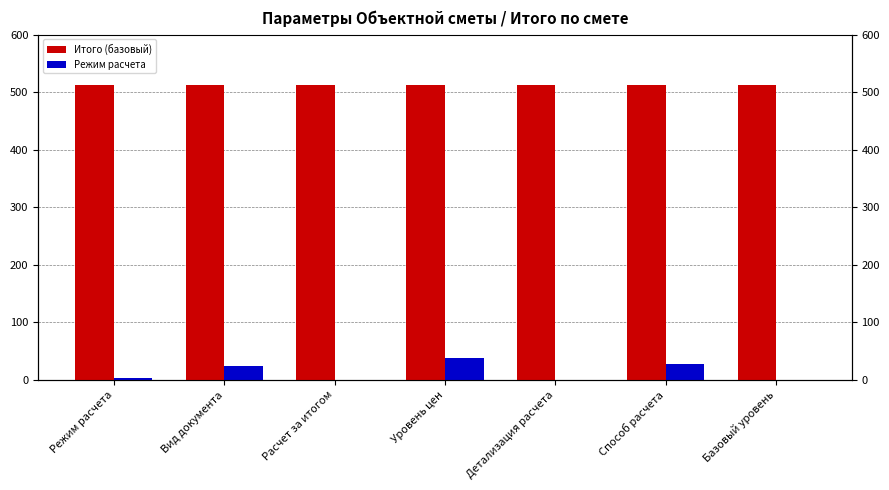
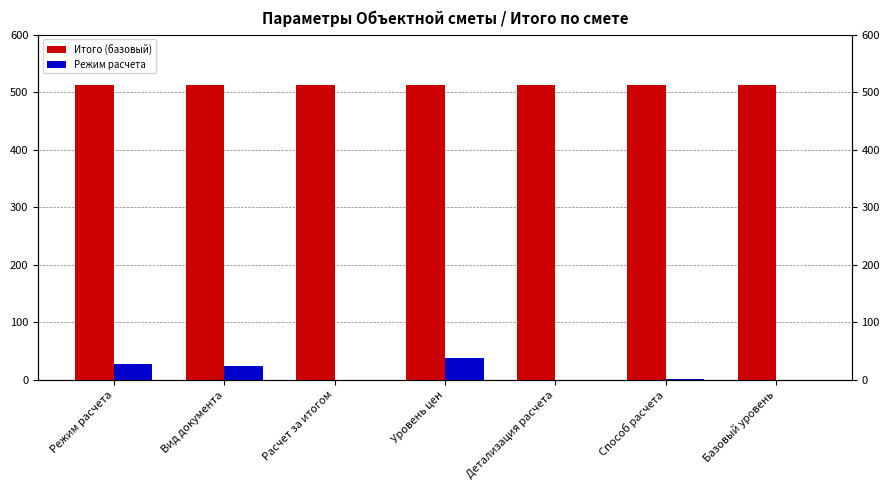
  {
    "Итого (базовый)": {
      "Режим расчета": 510,
      "Вид документа": 510,
      "Расчет за итогом": 510,
      "Уровень цен": 510,
      "Детализация расчета": 510,
      "Способ расчета": 510,
      "Базовый уровень": 510
    },
    "Режим расчета": {
-     "Режим расчета": 0,
+     "Режим расчета": 30,
      "Вид документа": 20,
      "Расчет за итогом": 0,
      "Уровень цен": 40,
      "Детализация расчета": 0,
-     "Способ расчета": 30,
+     "Способ расчета": 0,
      "Базовый уровень": 0
    }
  }
